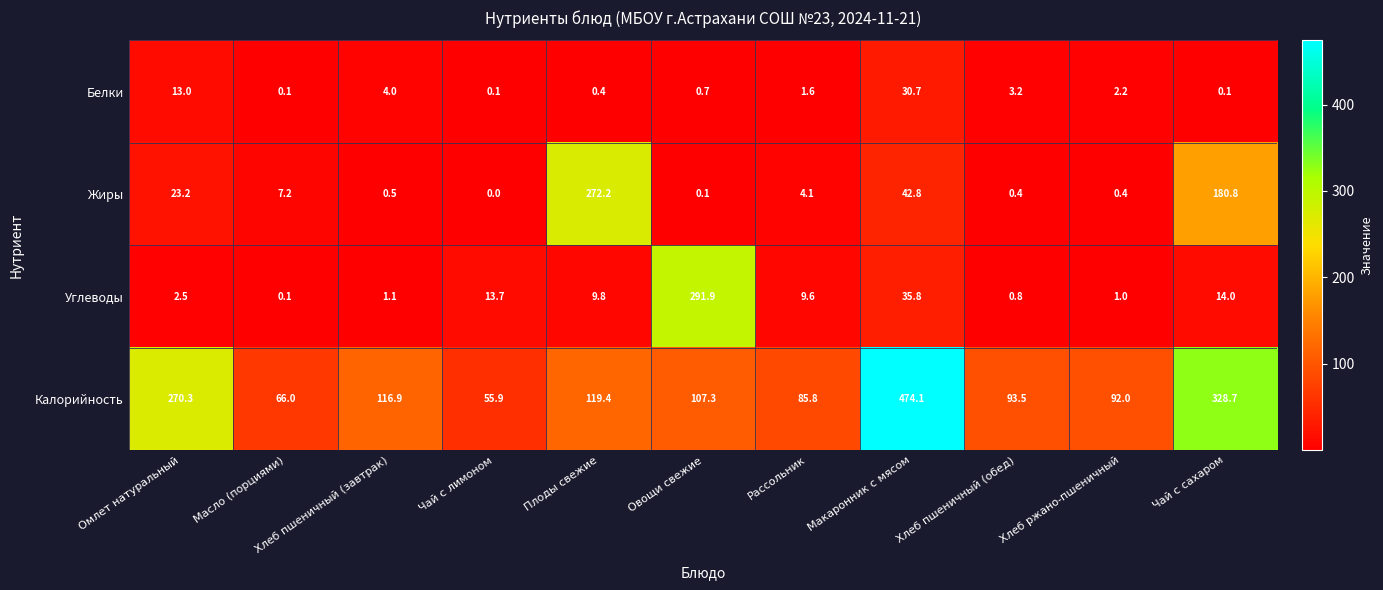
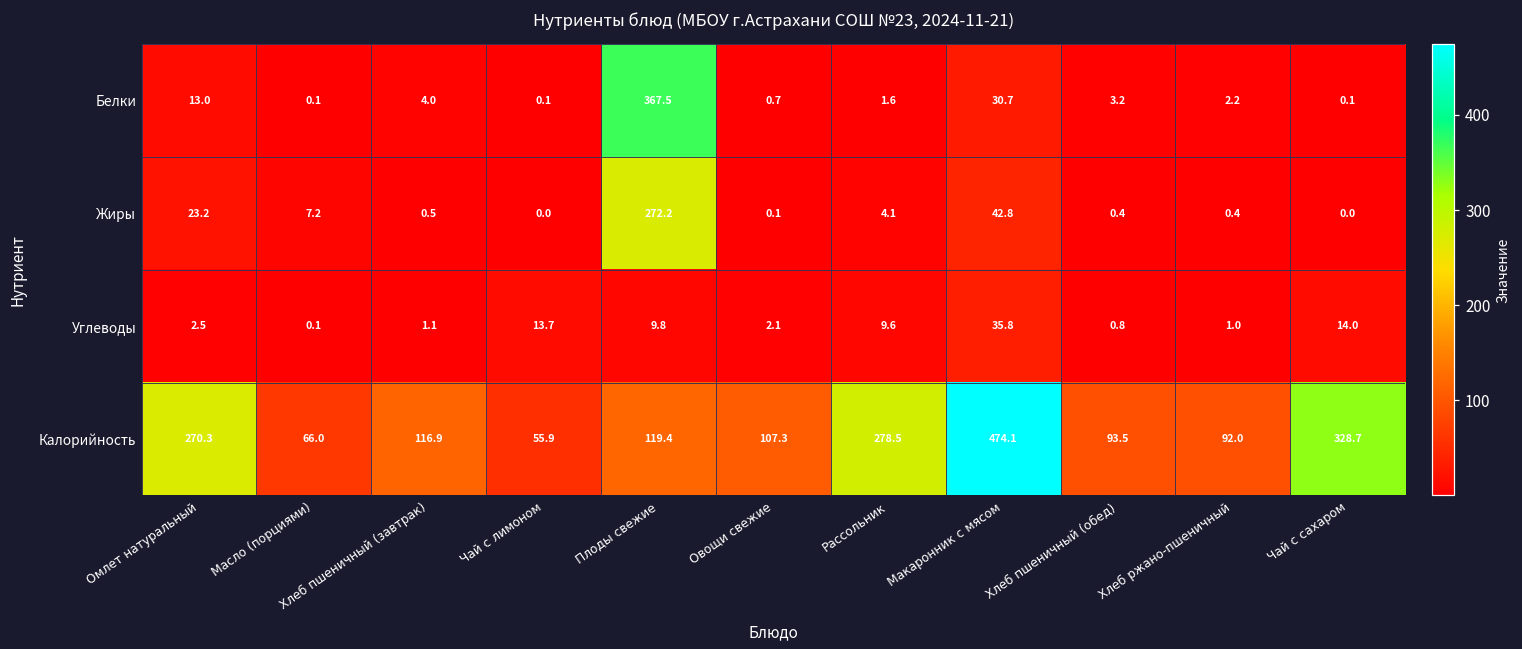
  {
    "Белки": {
      "Омлет натуральный": 13.0,
      "Масло (порциями)": 0.1,
      "Хлеб пшеничный (завтрак)": 4.0,
      "Чай с лимоном": 0.1,
-     "Плоды свежие": 0.4,
+     "Плоды свежие": 367.5,
      "Овощи свежие": 0.7,
      "Рассольник": 1.6,
      "Макаронник с мясом": 30.7,
      "Хлеб пшеничный (обед)": 3.2,
      "Хлеб ржано-пшеничный": 2.2,
      "Чай с сахаром": 0.1
    },
    "Жиры": {
      "Омлет натуральный": 23.2,
      "Масло (порциями)": 7.2,
      "Хлеб пшеничный (завтрак)": 0.5,
      "Чай с лимоном": 0.0,
      "Плоды свежие": 272.2,
      "Овощи свежие": 0.1,
      "Рассольник": 4.1,
      "Макаронник с мясом": 42.8,
      "Хлеб пшеничный (обед)": 0.4,
      "Хлеб ржано-пшеничный": 0.4,
-     "Чай с сахаром": 180.8
+     "Чай с сахаром": 0.0
    },
    "Углеводы": {
      "Омлет натуральный": 2.5,
      "Масло (порциями)": 0.1,
      "Хлеб пшеничный (завтрак)": 1.1,
      "Чай с лимоном": 13.7,
      "Плоды свежие": 9.8,
-     "Овощи свежие": 291.9,
+     "Овощи свежие": 2.1,
      "Рассольник": 9.6,
      "Макаронник с мясом": 35.8,
      "Хлеб пшеничный (обед)": 0.8,
      "Хлеб ржано-пшеничный": 1.0,
      "Чай с сахаром": 14.0
    },
    "Калорийность": {
      "Омлет натуральный": 270.3,
      "Масло (порциями)": 66.0,
      "Хлеб пшеничный (завтрак)": 116.9,
      "Чай с лимоном": 55.9,
      "Плоды свежие": 119.4,
      "Овощи свежие": 107.3,
-     "Рассольник": 85.8,
+     "Рассольник": 278.5,
      "Макаронник с мясом": 474.1,
      "Хлеб пшеничный (обед)": 93.5,
      "Хлеб ржано-пшеничный": 92.0,
      "Чай с сахаром": 328.7
    }
  }
